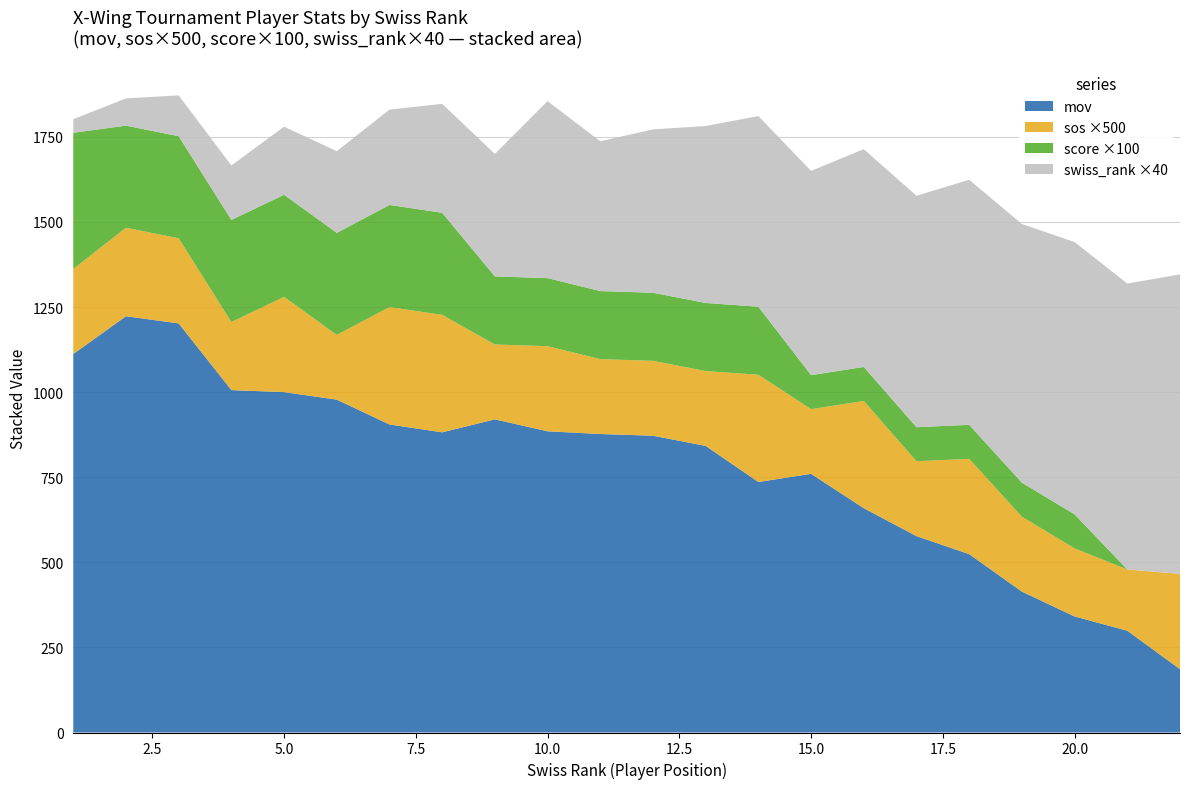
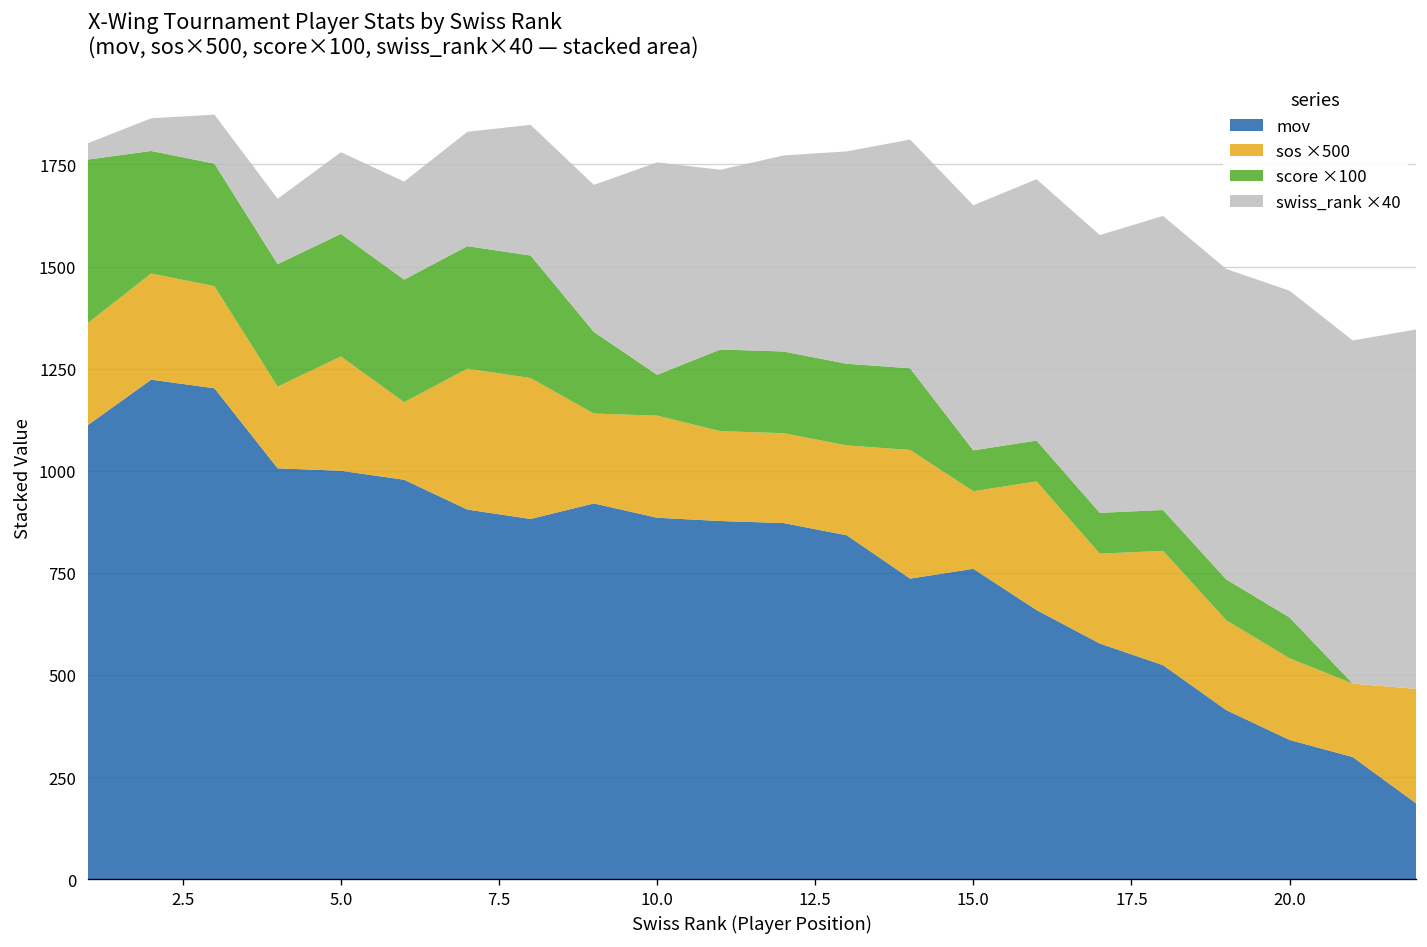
  {
    "mov": {
      "5.0": 1000,
      "10.0": 890,
      "15.0": 760,
      "20.0": 340
    },
    "sos ×500": {
      "5.0": 280,
      "10.0": 250,
      "15.0": 190,
      "20.0": 200
    },
    "score ×100": {
      "5.0": 300,
-     "10.0": 200,
+     "10.0": 100,
      "15.0": 100,
      "20.0": 100
    },
    "swiss_rank ×40": {
      "5.0": 200,
      "10.0": 520,
      "15.0": 600,
      "20.0": 800
    }
  }
